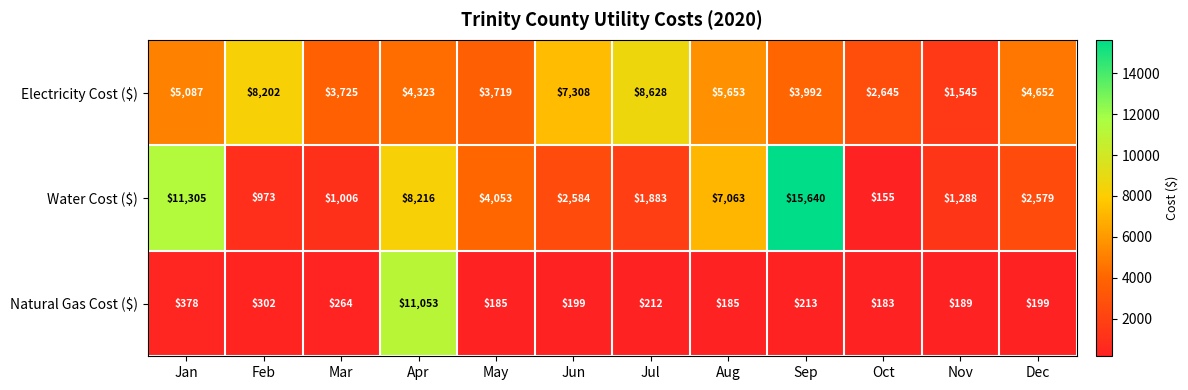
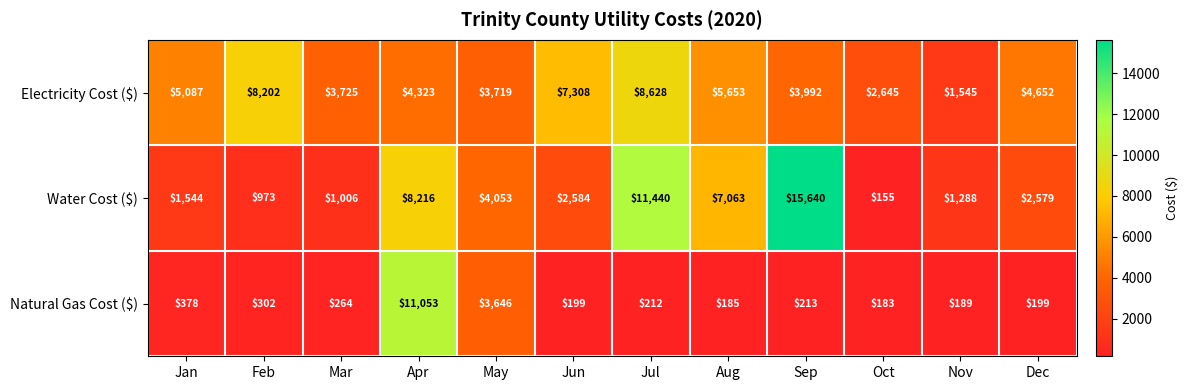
  {
    "Electricity Cost ($)": {
      "Jan": "$5,087",
      "Feb": "$8,202",
      "Mar": "$3,725",
      "Apr": "$4,323",
      "May": "$3,719",
      "Jun": "$7,308",
      "Jul": "$8,628",
      "Aug": "$5,653",
      "Sep": "$3,992",
      "Oct": "$2,645",
      "Nov": "$1,545",
      "Dec": "$4,652"
    },
    "Water Cost ($)": {
-     "Jan": "$11,305",
+     "Jan": "$1,544",
      "Feb": "$973",
      "Mar": "$1,006",
      "Apr": "$8,216",
      "May": "$4,053",
      "Jun": "$2,584",
-     "Jul": "$1,883",
+     "Jul": "$11,440",
      "Aug": "$7,063",
      "Sep": "$15,640",
      "Oct": "$155",
      "Nov": "$1,288",
      "Dec": "$2,579"
    },
    "Natural Gas Cost ($)": {
      "Jan": "$378",
      "Feb": "$302",
      "Mar": "$264",
      "Apr": "$11,053",
-     "May": "$185",
+     "May": "$3,646",
      "Jun": "$199",
      "Jul": "$212",
      "Aug": "$185",
      "Sep": "$213",
      "Oct": "$183",
      "Nov": "$189",
      "Dec": "$199"
    }
  }
